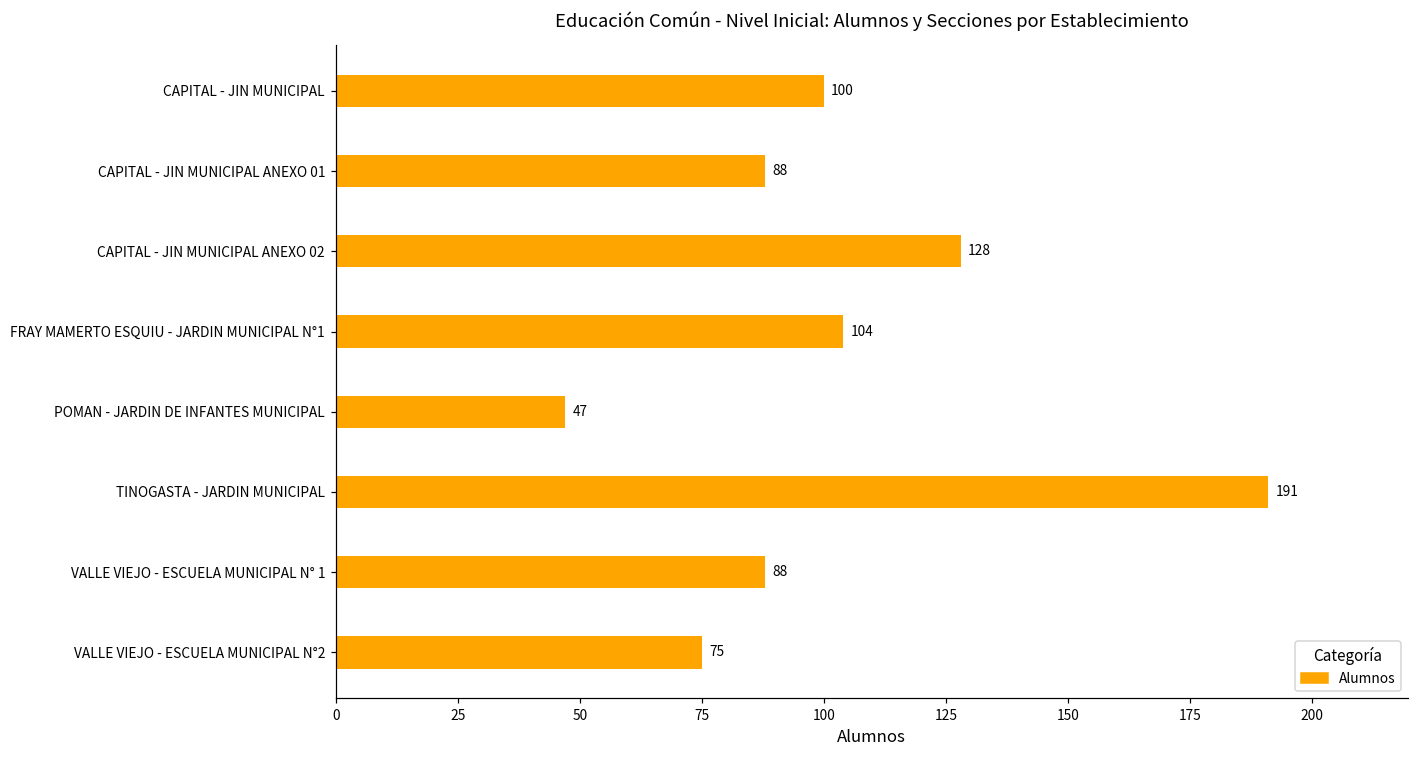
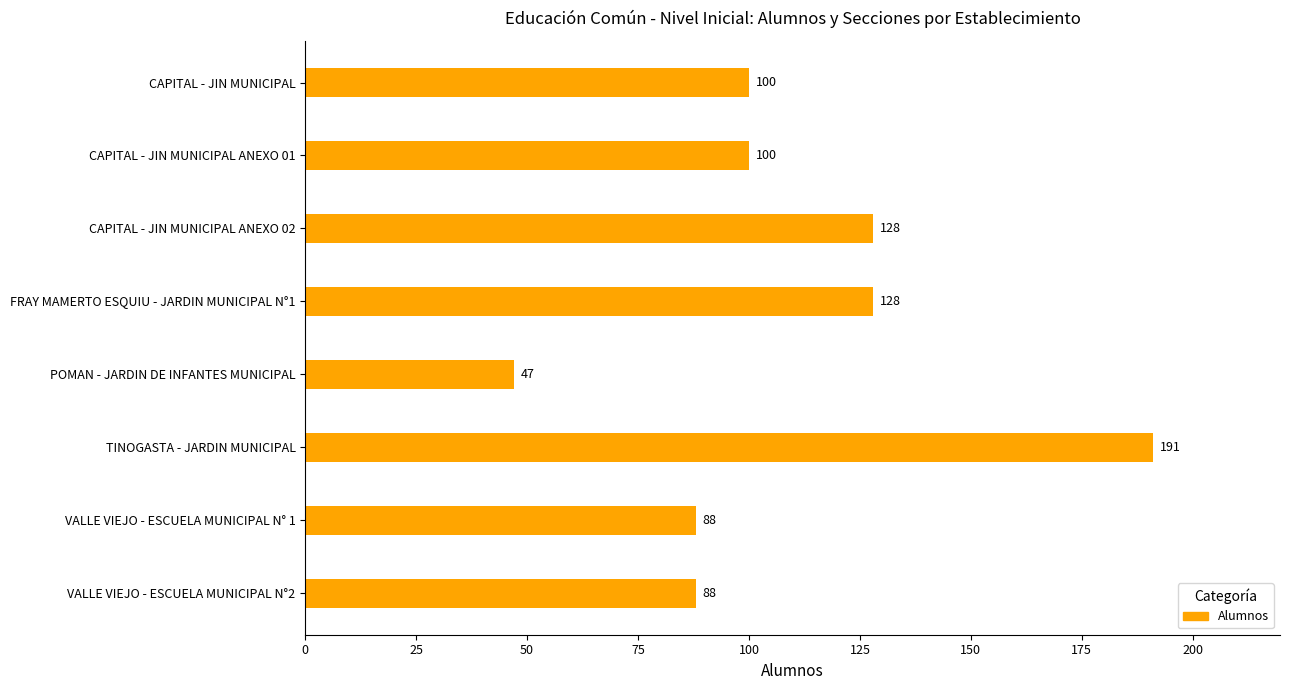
  {
    "CAPITAL - JIN MUNICIPAL": 100,
-   "CAPITAL - JIN MUNICIPAL ANEXO 01": 88,
+   "CAPITAL - JIN MUNICIPAL ANEXO 01": 100,
    "CAPITAL - JIN MUNICIPAL ANEXO 02": 128,
-   "FRAY MAMERTO ESQUIU - JARDIN MUNICIPAL N°1": 104,
+   "FRAY MAMERTO ESQUIU - JARDIN MUNICIPAL N°1": 128,
    "POMAN - JARDIN DE INFANTES MUNICIPAL": 47,
    "TINOGASTA - JARDIN MUNICIPAL": 191,
    "VALLE VIEJO - ESCUELA MUNICIPAL N° 1": 88,
-   "VALLE VIEJO - ESCUELA MUNICIPAL N°2": 75
+   "VALLE VIEJO - ESCUELA MUNICIPAL N°2": 88
  }
